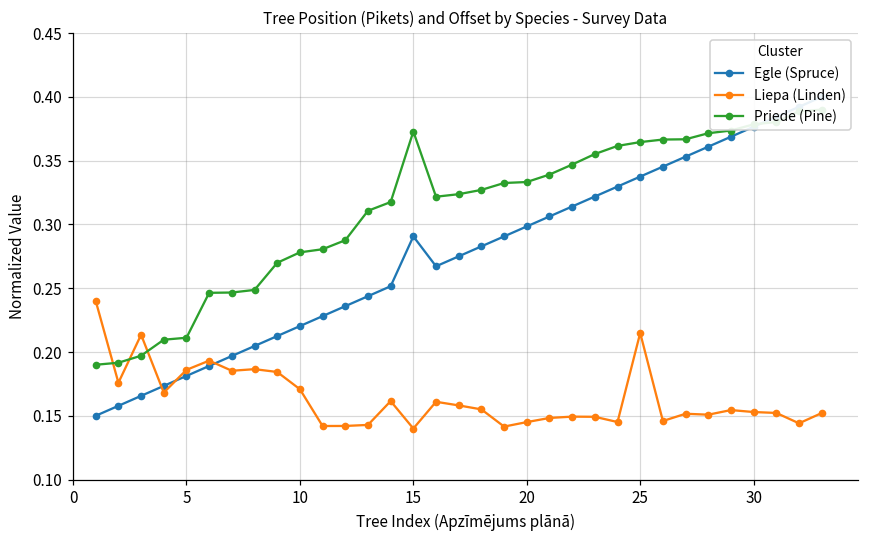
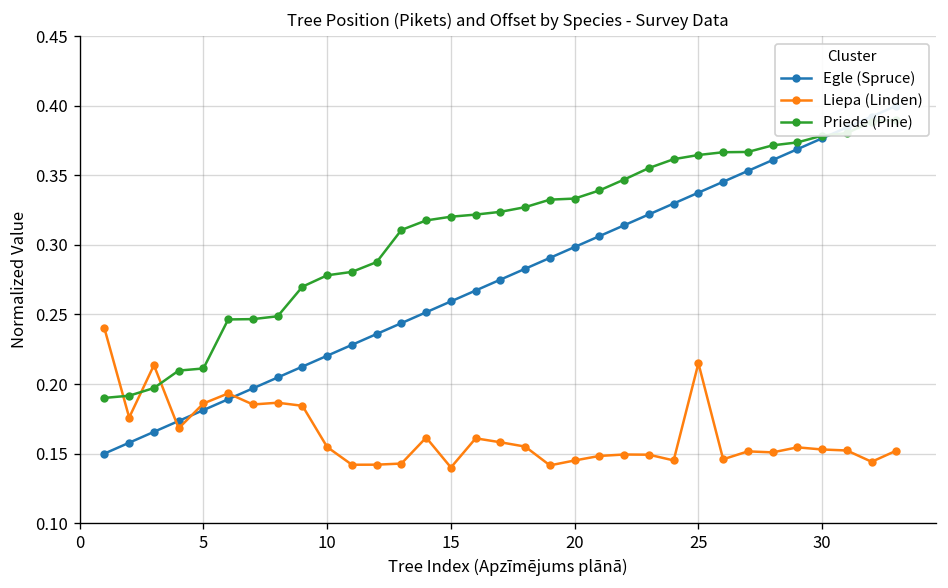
  {
    "Egle (Spruce)": {
      "5": 0.181,
      "10": 0.220,
-     "15": 0.291,
+     "15": 0.259,
      "20": 0.298,
      "25": 0.338
    },
    "Liepa (Linden)": {
      "5": 0.186,
-     "10": 0.171,
+     "10": 0.155,
      "15": 0.140,
      "20": 0.145,
      "25": 0.215,
      "30": 0.153
    },
    "Priede (Pine)": {
      "5": 0.211,
      "10": 0.278,
-     "15": 0.373,
+     "15": 0.320,
      "20": 0.333,
      "25": 0.365
    }
  }
